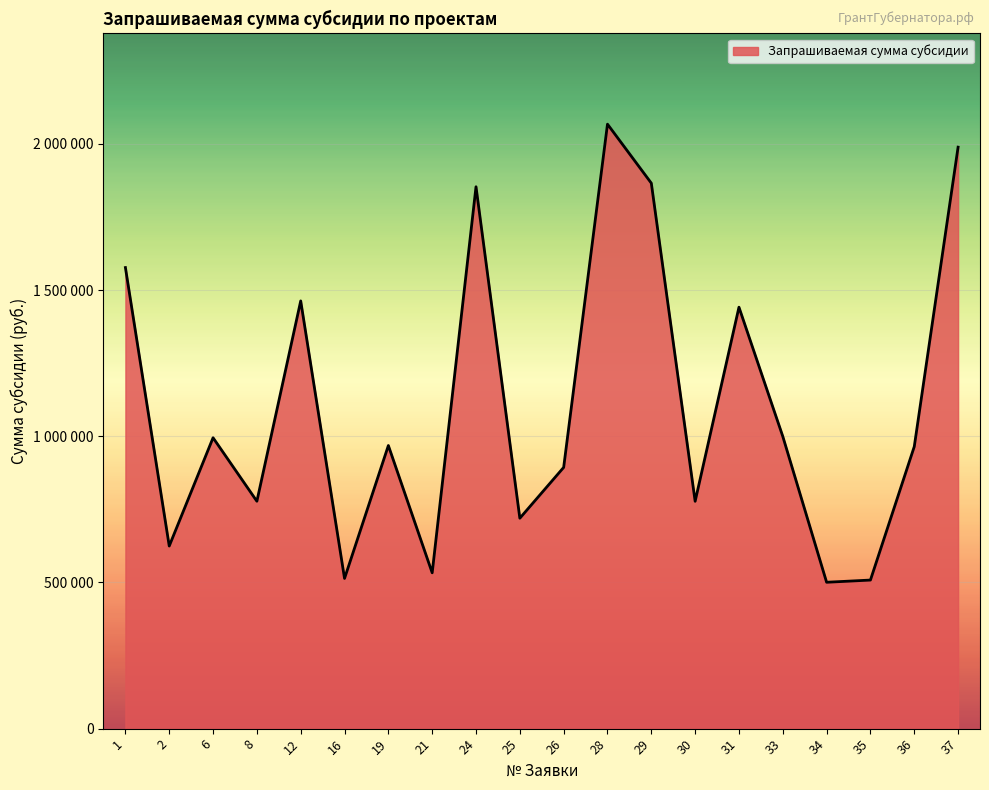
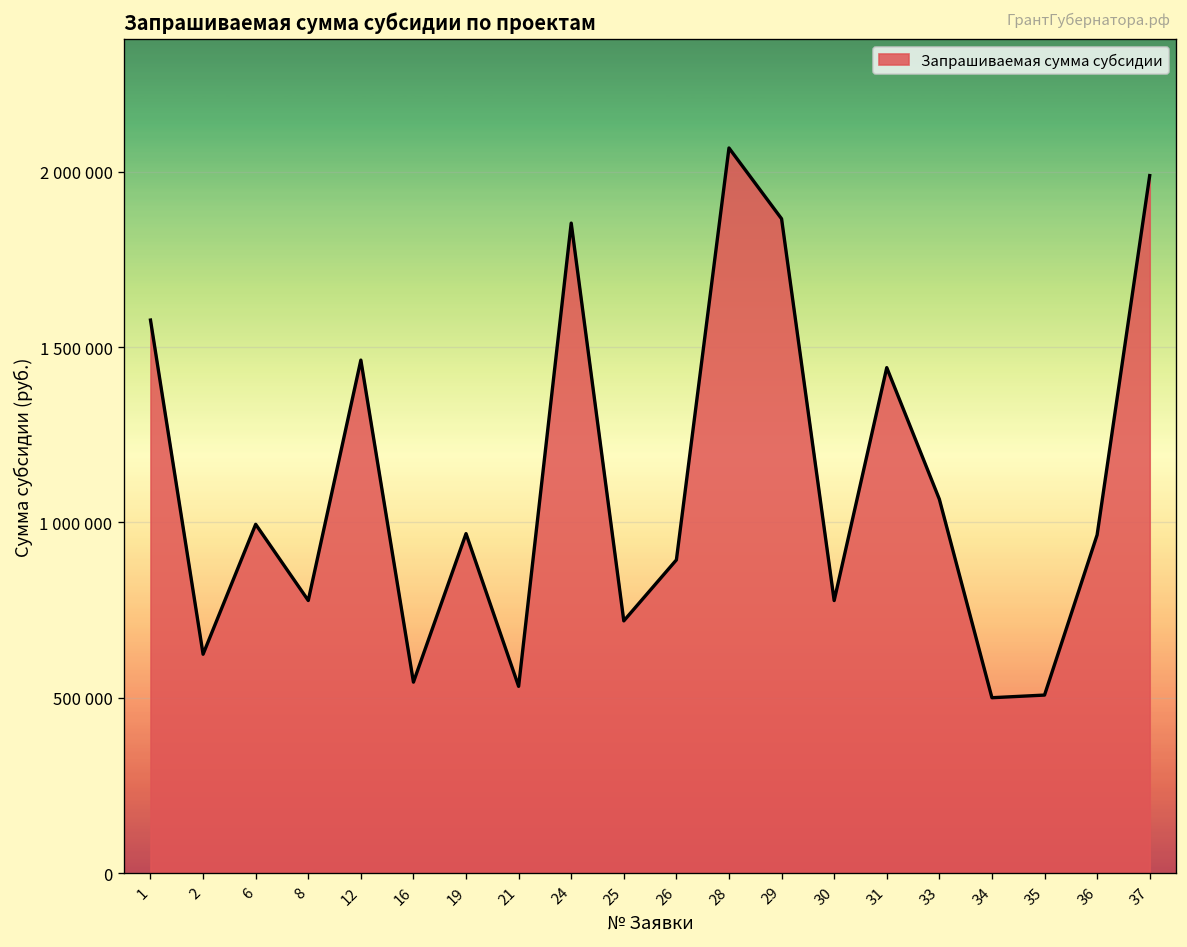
  {
    "1": 1580000,
    "2": 620000,
    "6": 990000,
    "8": 780000,
    "12": 1460000,
-   "16": 510000,
+   "16": 540000,
    "19": 970000,
    "21": 530000,
    "24": 1850000,
    "25": 720000,
    "26": 890000,
    "28": 2070000,
    "29": 1870000,
    "30": 780000,
    "31": 1440000,
-   "33": 1000000,
+   "33": 1070000,
    "34": 500000,
    "35": 510000,
    "36": 960000,
    "37": 1990000
  }
